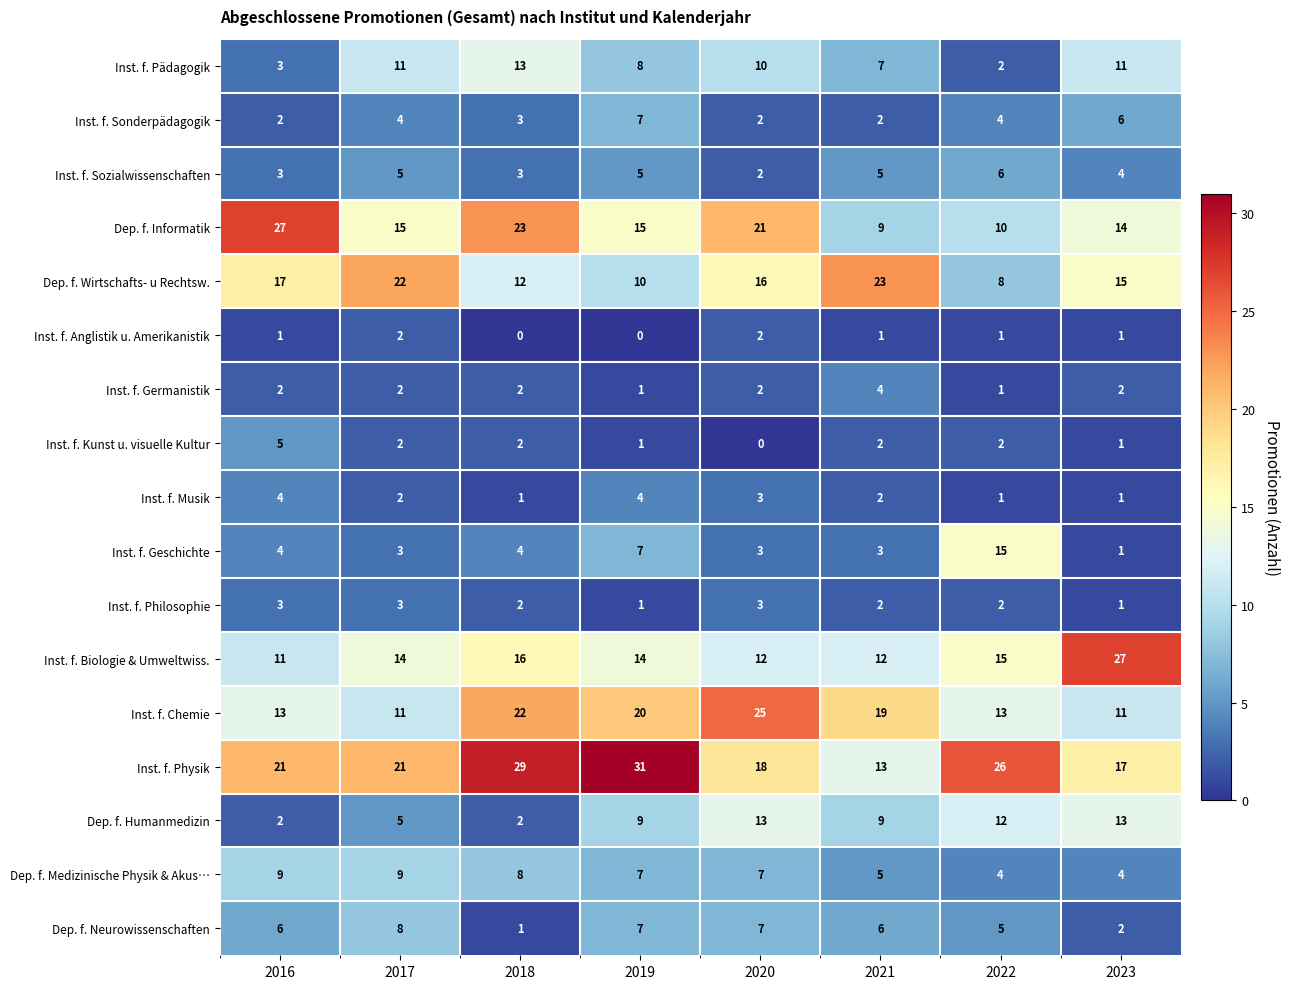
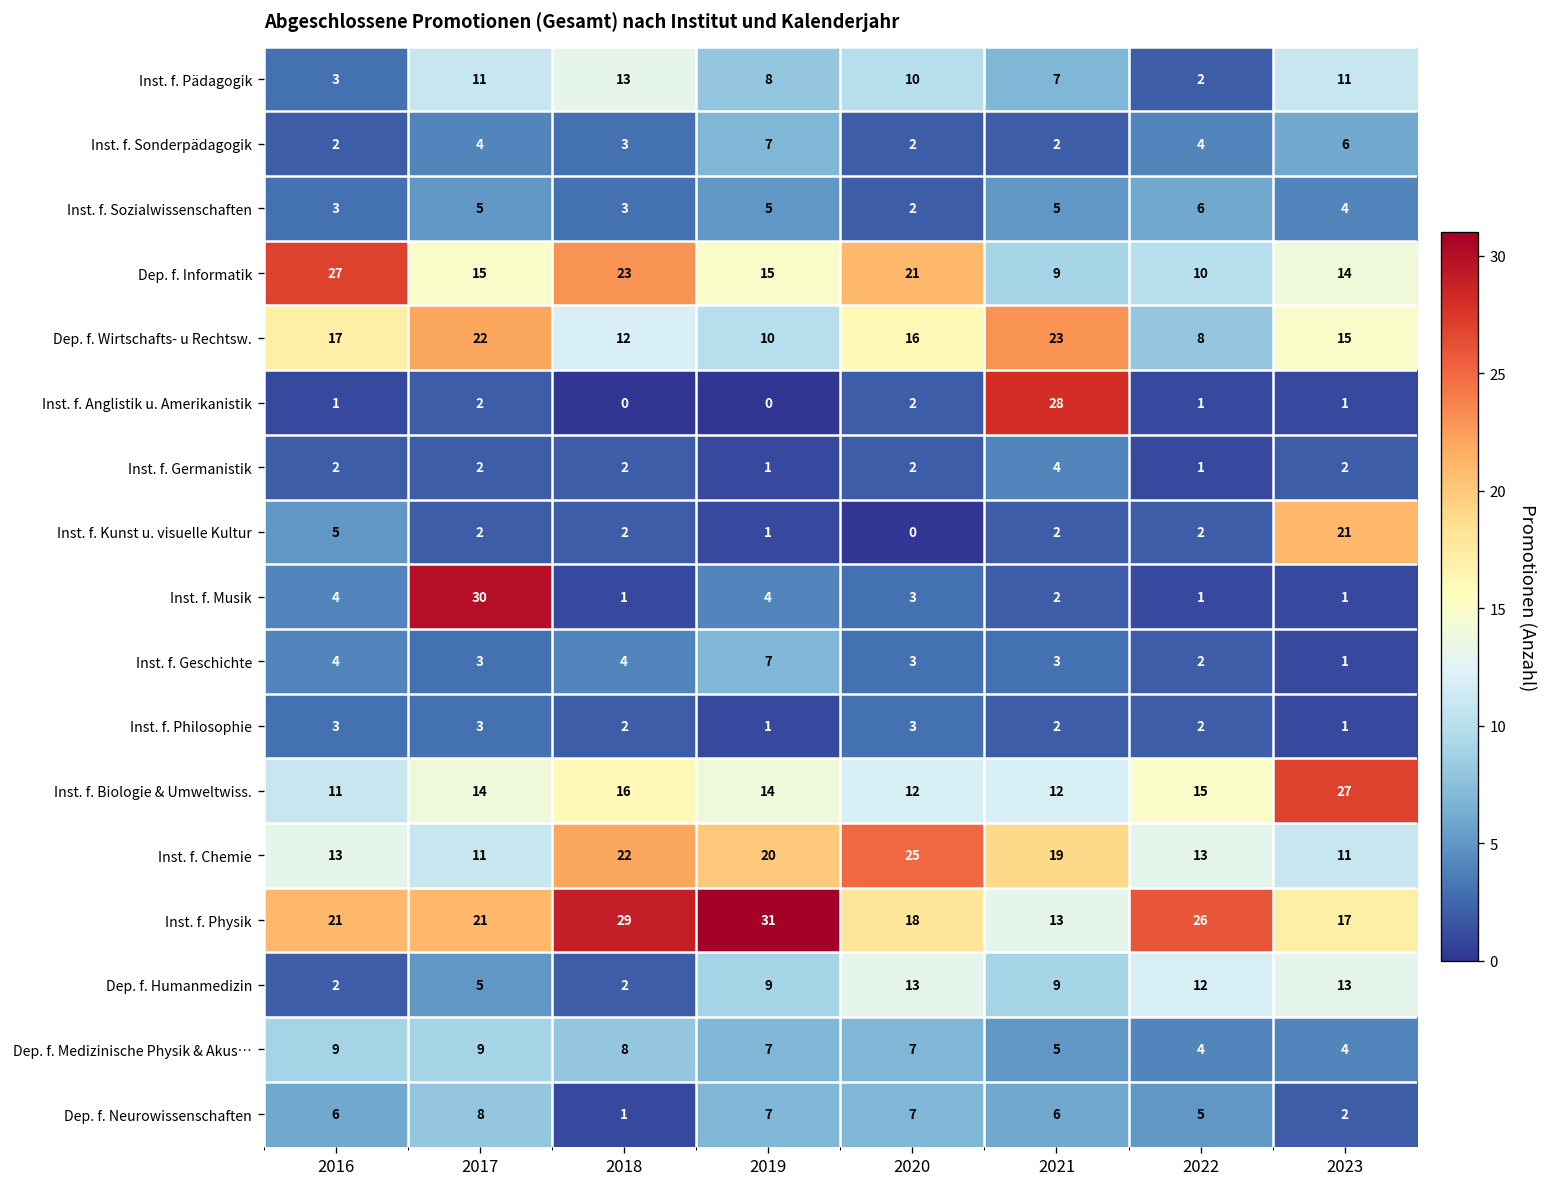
  {
    "Inst. f. Pädagogik": {
      "2016": 3,
      "2017": 11,
      "2018": 13,
      "2019": 8,
      "2020": 10,
      "2021": 7,
      "2022": 2,
      "2023": 11
    },
    "Inst. f. Sonderpädagogik": {
      "2016": 2,
      "2017": 4,
      "2018": 3,
      "2019": 7,
      "2020": 2,
      "2021": 2,
      "2022": 4,
      "2023": 6
    },
    "Inst. f. Sozialwissenschaften": {
      "2016": 3,
      "2017": 5,
      "2018": 3,
      "2019": 5,
      "2020": 2,
      "2021": 5,
      "2022": 6,
      "2023": 4
    },
    "Dep. f. Informatik": {
      "2016": 27,
      "2017": 15,
      "2018": 23,
      "2019": 15,
      "2020": 21,
      "2021": 9,
      "2022": 10,
      "2023": 14
    },
    "Dep. f. Wirtschafts- u Rechtsw.": {
      "2016": 17,
      "2017": 22,
      "2018": 12,
      "2019": 10,
      "2020": 16,
      "2021": 23,
      "2022": 8,
      "2023": 15
    },
    "Inst. f. Anglistik u. Amerikanistik": {
      "2016": 1,
      "2017": 2,
      "2018": 0,
      "2019": 0,
      "2020": 2,
-     "2021": 1,
+     "2021": 28,
      "2022": 1,
      "2023": 1
    },
    "Inst. f. Germanistik": {
      "2016": 2,
      "2017": 2,
      "2018": 2,
      "2019": 1,
      "2020": 2,
      "2021": 4,
      "2022": 1,
      "2023": 2
    },
    "Inst. f. Kunst u. visuelle Kultur": {
      "2016": 5,
      "2017": 2,
      "2018": 2,
      "2019": 1,
      "2020": 0,
      "2021": 2,
      "2022": 2,
-     "2023": 1
+     "2023": 21
    },
    "Inst. f. Musik": {
      "2016": 4,
-     "2017": 2,
+     "2017": 30,
      "2018": 1,
      "2019": 4,
      "2020": 3,
      "2021": 2,
      "2022": 1,
      "2023": 1
    },
    "Inst. f. Geschichte": {
      "2016": 4,
      "2017": 3,
      "2018": 4,
      "2019": 7,
      "2020": 3,
      "2021": 3,
-     "2022": 15,
+     "2022": 2,
      "2023": 1
    },
    "Inst. f. Philosophie": {
      "2016": 3,
      "2017": 3,
      "2018": 2,
      "2019": 1,
      "2020": 3,
      "2021": 2,
      "2022": 2,
      "2023": 1
    },
    "Inst. f. Biologie & Umweltwiss.": {
      "2016": 11,
      "2017": 14,
      "2018": 16,
      "2019": 14,
      "2020": 12,
      "2021": 12,
      "2022": 15,
      "2023": 27
    },
    "Inst. f. Chemie": {
      "2016": 13,
      "2017": 11,
      "2018": 22,
      "2019": 20,
      "2020": 25,
      "2021": 19,
      "2022": 13,
      "2023": 11
    },
    "Inst. f. Physik": {
      "2016": 21,
      "2017": 21,
      "2018": 29,
      "2019": 31,
      "2020": 18,
      "2021": 13,
      "2022": 26,
      "2023": 17
    },
    "Dep. f. Humanmedizin": {
      "2016": 2,
      "2017": 5,
      "2018": 2,
      "2019": 9,
      "2020": 13,
      "2021": 9,
      "2022": 12,
      "2023": 13
    },
    "Dep. f. Medizinische Physik & Akus…": {
      "2016": 9,
      "2017": 9,
      "2018": 8,
      "2019": 7,
      "2020": 7,
      "2021": 5,
      "2022": 4,
      "2023": 4
    },
    "Dep. f. Neurowissenschaften": {
      "2016": 6,
      "2017": 8,
      "2018": 1,
      "2019": 7,
      "2020": 7,
      "2021": 6,
      "2022": 5,
      "2023": 2
    }
  }
